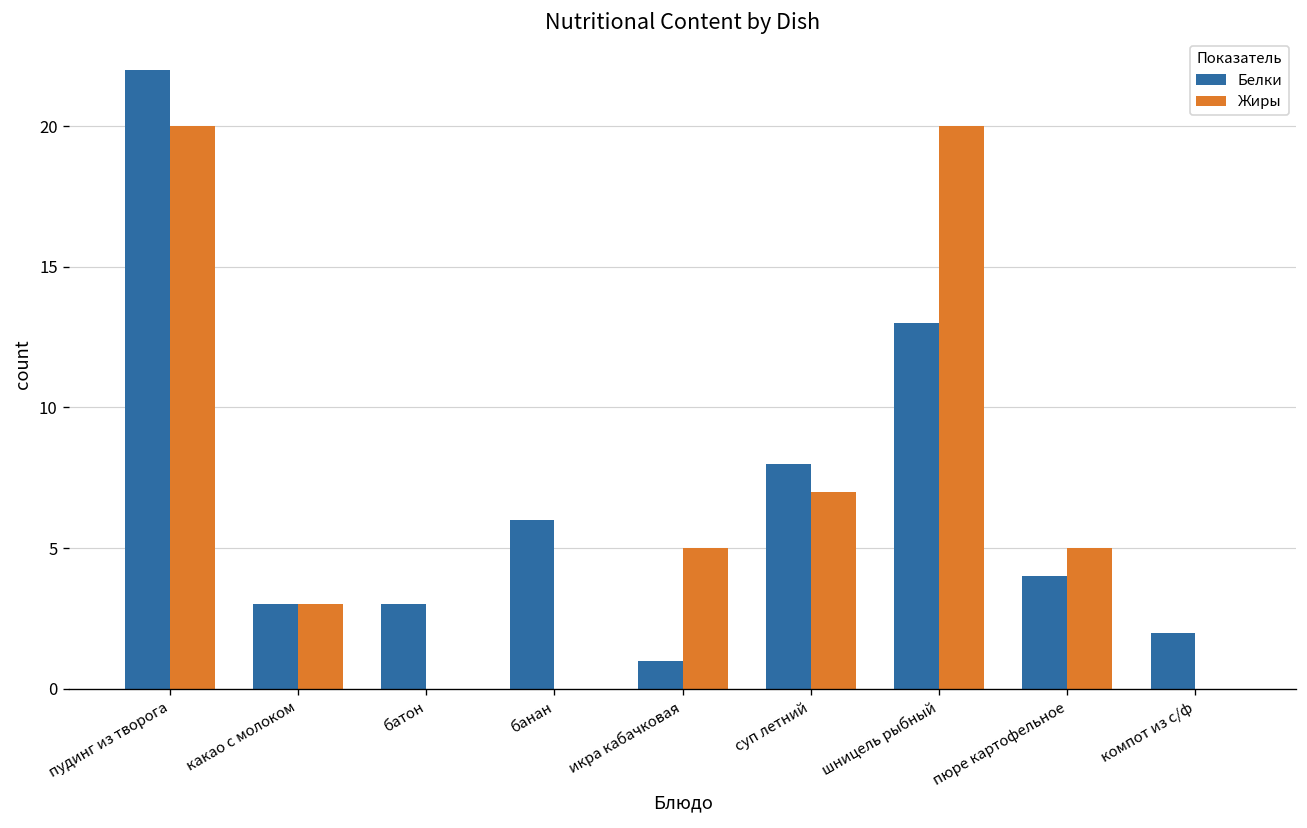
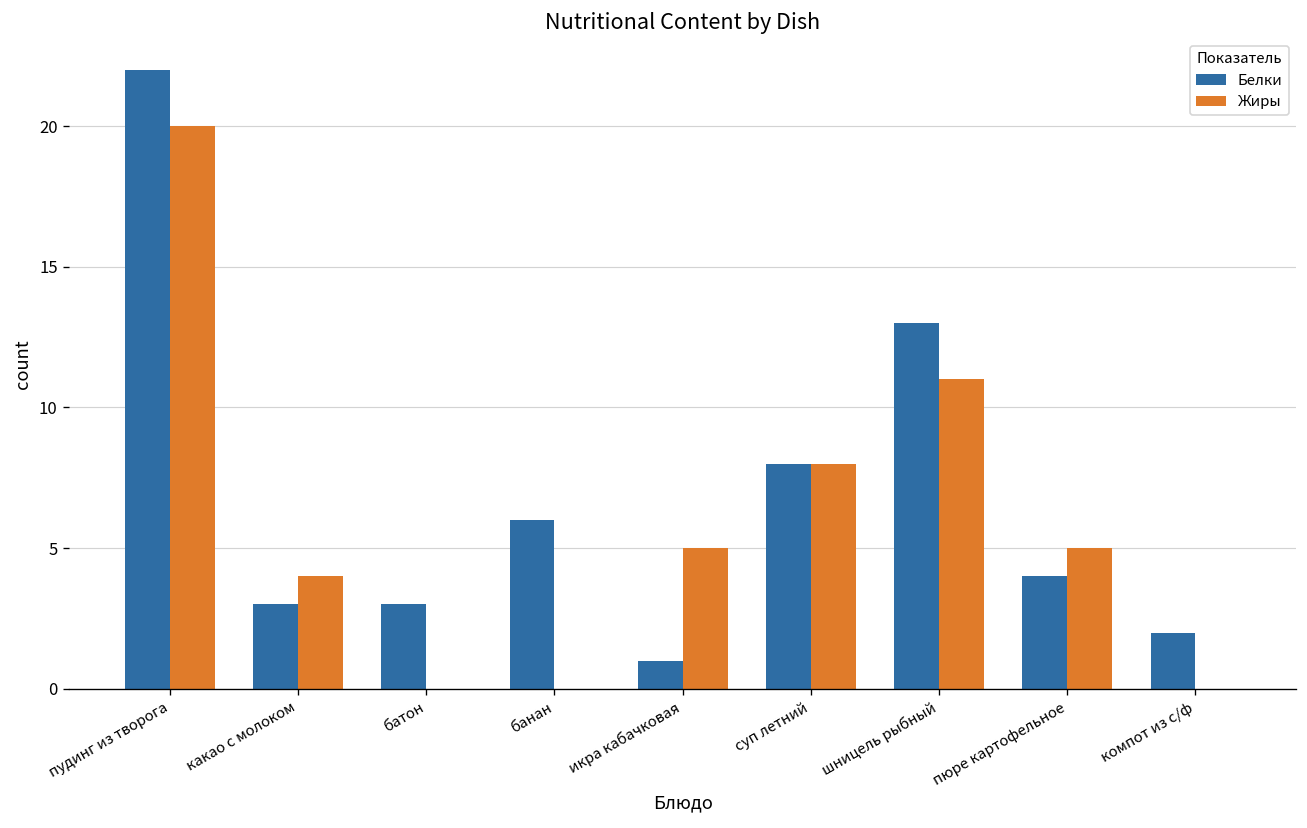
  {
    "Белки": {
      "пудинг из творога": 22,
      "какао с молоком": 3,
      "батон": 3,
      "банан": 6,
      "икра кабачковая": 1,
      "суп летний": 8,
      "шницель рыбный": 13,
      "пюре картофельное": 4,
      "компот из с/ф": 2
    },
    "Жиры": {
      "пудинг из творога": 20,
-     "какао с молоком": 3,
+     "какао с молоком": 4,
      "батон": 0,
      "банан": 0,
      "икра кабачковая": 5,
-     "суп летний": 7,
-     "шницель рыбный": 20,
+     "суп летний": 8,
+     "шницель рыбный": 11,
      "пюре картофельное": 5,
      "компот из с/ф": 0
    }
  }
